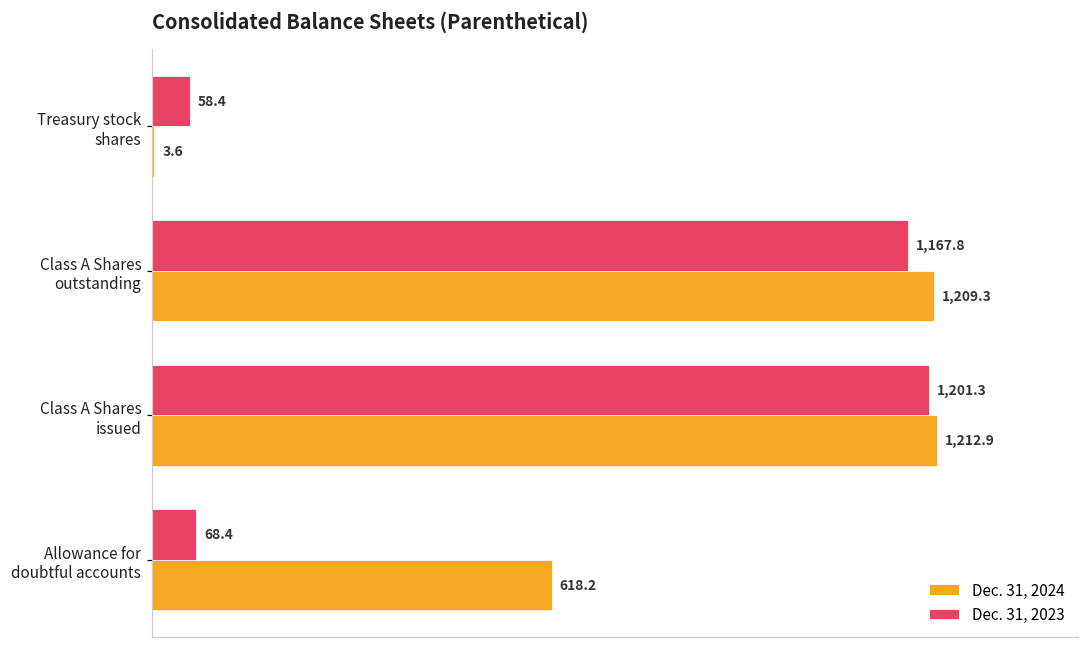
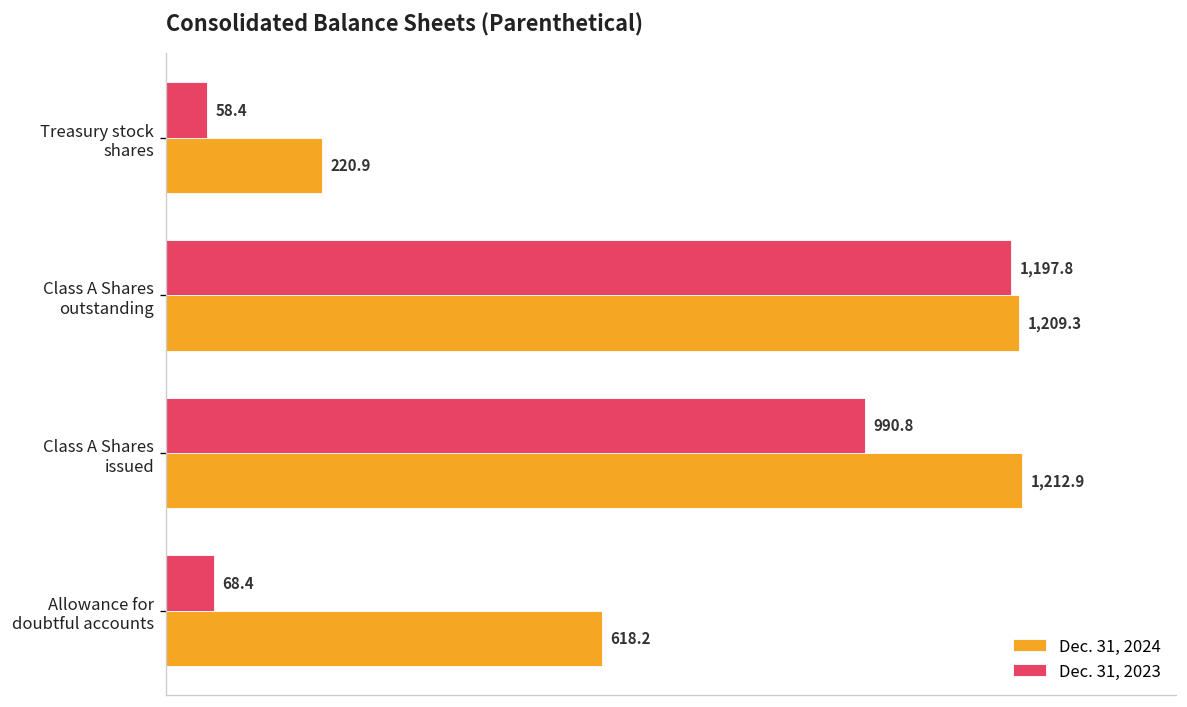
  {
    "Dec. 31, 2024": {
-     "Treasury stock shares": "3.6",
+     "Treasury stock shares": "220.9",
      "Class A Shares outstanding": "1,209.3",
      "Class A Shares issued": "1,212.9",
      "Allowance for doubtful accounts": "618.2"
    },
    "Dec. 31, 2023": {
      "Treasury stock shares": "58.4",
-     "Class A Shares outstanding": "1,167.8",
-     "Class A Shares issued": "1,201.3",
+     "Class A Shares outstanding": "1,197.8",
+     "Class A Shares issued": "990.8",
      "Allowance for doubtful accounts": "68.4"
    }
  }
